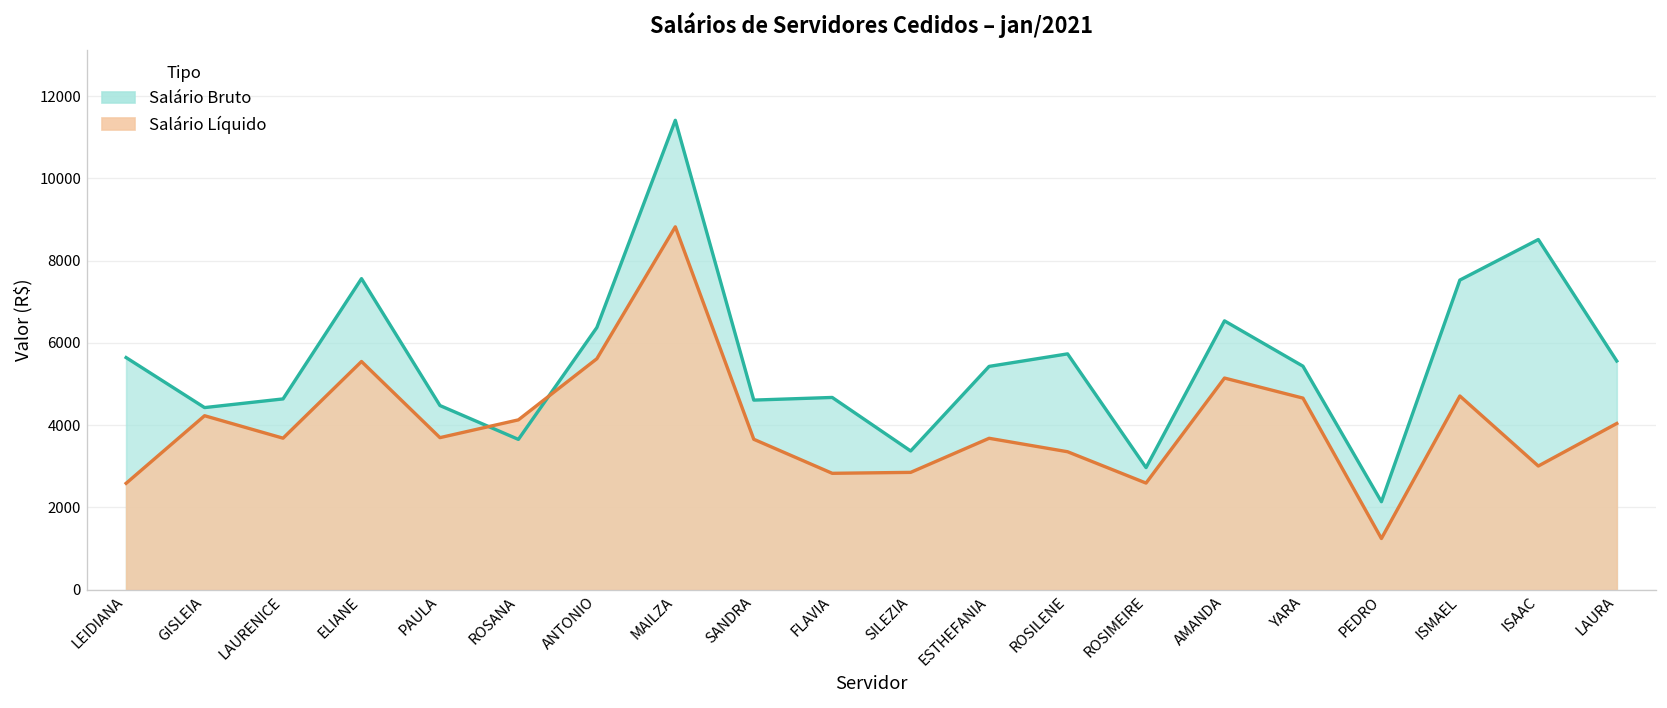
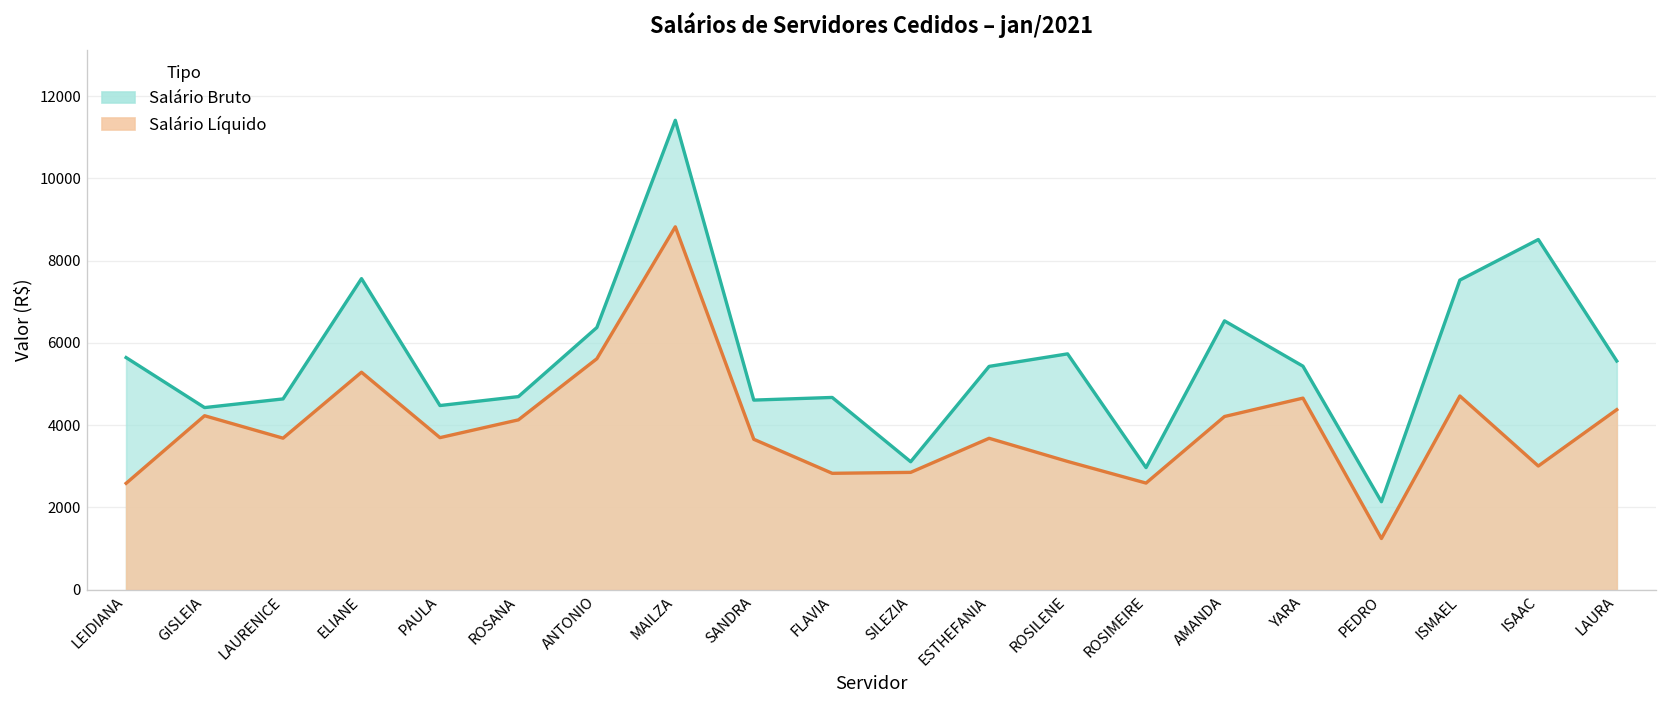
  {
    "Salário Bruto": {
      "LEIDIANA": 5600,
      "GISLEIA": 4400,
      "LAURENICE": 4600,
      "ELIANE": 7600,
      "PAULA": 4500,
-     "ROSANA": 3700,
+     "ROSANA": 4700,
      "ANTONIO": 6400,
      "MAILZA": 11400,
      "SANDRA": 4600,
      "FLAVIA": 4700,
-     "SILEZIA": 3400,
+     "SILEZIA": 3100,
      "ESTHEFANIA": 5400,
      "ROSILENE": 5700,
      "ROSIMEIRE": 3000,
      "AMANDA": 6500,
      "YARA": 5400,
      "PEDRO": 2100,
      "ISMAEL": 7500,
      "ISAAC": 8500,
      "LAURA": 5600
    },
    "Salário Líquido": {
      "LEIDIANA": 2600,
      "GISLEIA": 4200,
      "LAURENICE": 3700,
-     "ELIANE": 5500,
+     "ELIANE": 5300,
      "PAULA": 3700,
      "ROSANA": 4100,
      "ANTONIO": 5600,
      "MAILZA": 8800,
      "SANDRA": 3700,
      "FLAVIA": 2800,
      "SILEZIA": 2900,
      "ESTHEFANIA": 3700,
-     "ROSILENE": 3400,
+     "ROSILENE": 3100,
      "ROSIMEIRE": 2600,
-     "AMANDA": 5100,
+     "AMANDA": 4200,
      "YARA": 4700,
      "PEDRO": 1200,
      "ISMAEL": 4700,
      "ISAAC": 3000,
-     "LAURA": 4000
+     "LAURA": 4400
    }
  }
